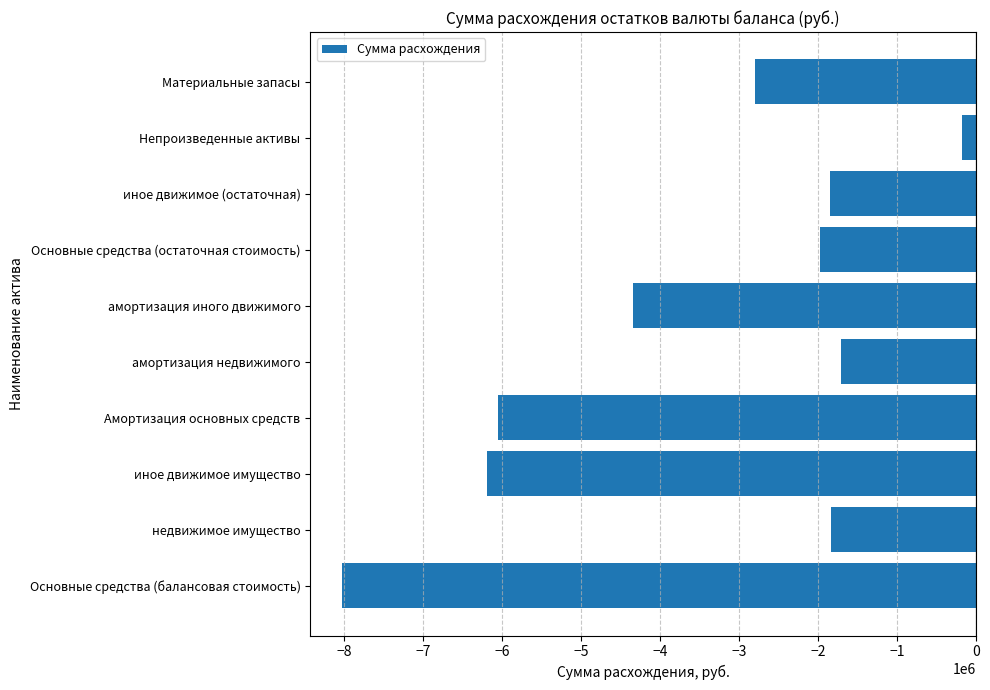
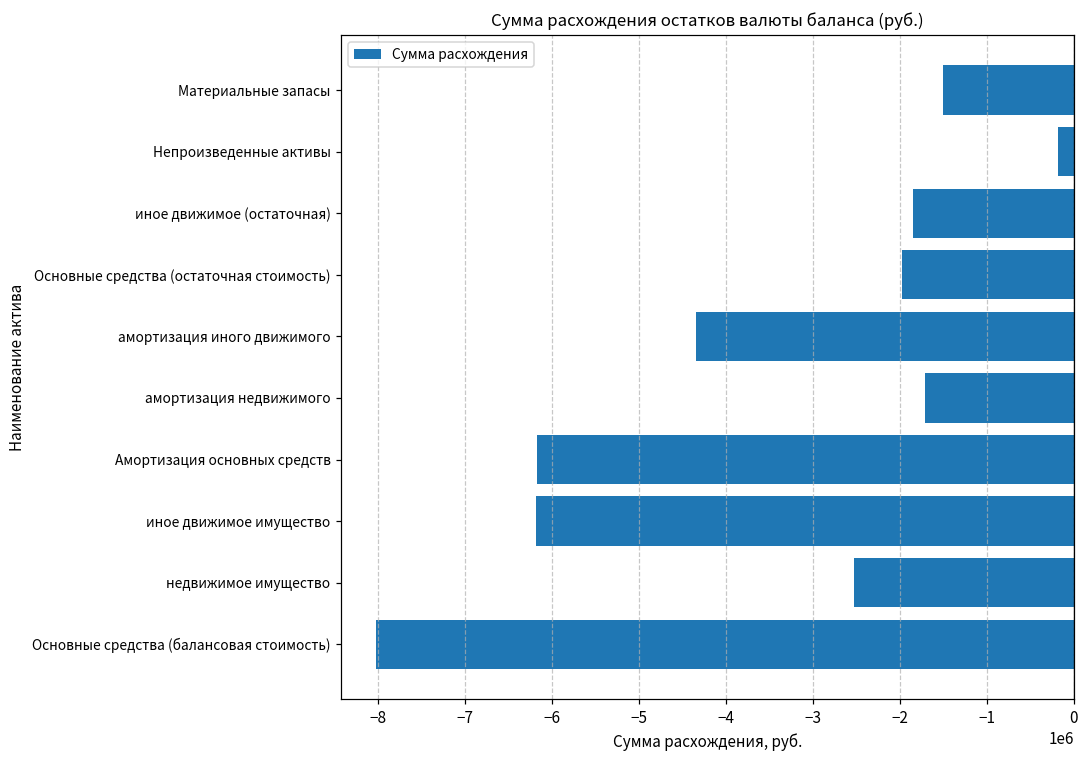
  {
-   "Материальные запасы": -2800000,
+   "Материальные запасы": -1500000,
    "Непроизведенные активы": -200000,
    "иное движимое (остаточная)": -1800000,
    "Основные средства (остаточная стоимость)": -2000000,
    "амортизация иного движимого": -4300000,
    "амортизация недвижимого": -1700000,
-   "Амортизация основных средств": -6000000,
+   "Амортизация основных средств": -6200000,
    "иное движимое имущество": -6200000,
-   "недвижимое имущество": -1800000,
+   "недвижимое имущество": -2500000,
    "Основные средства (балансовая стоимость)": -8000000
  }
